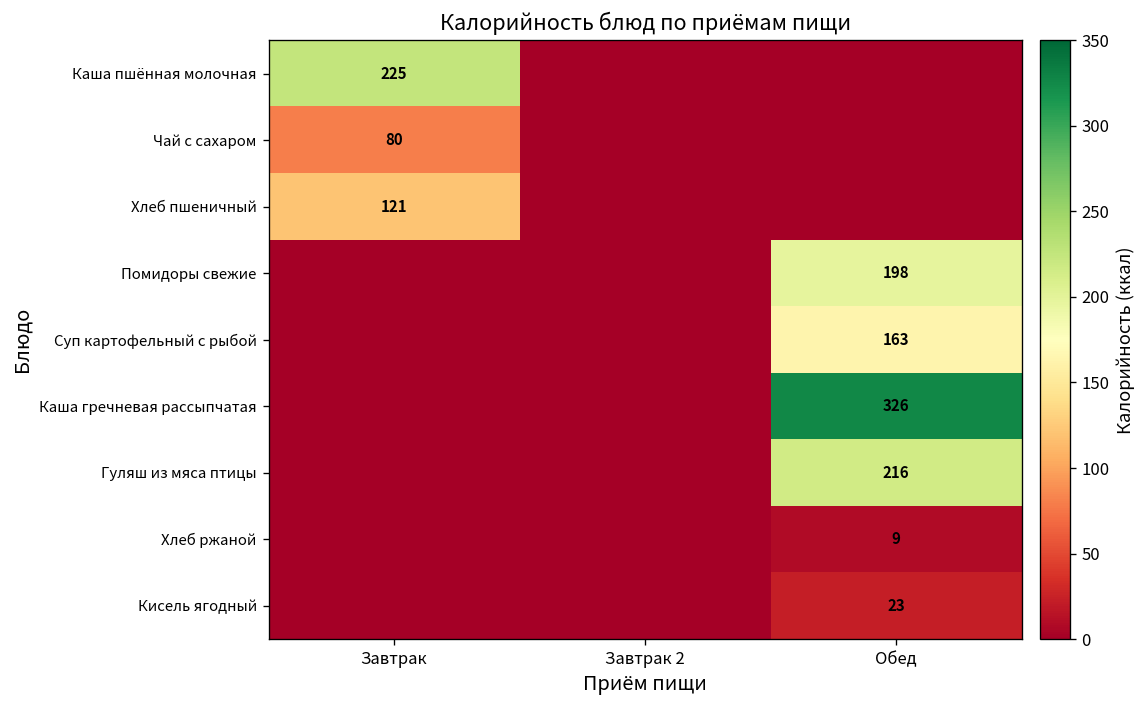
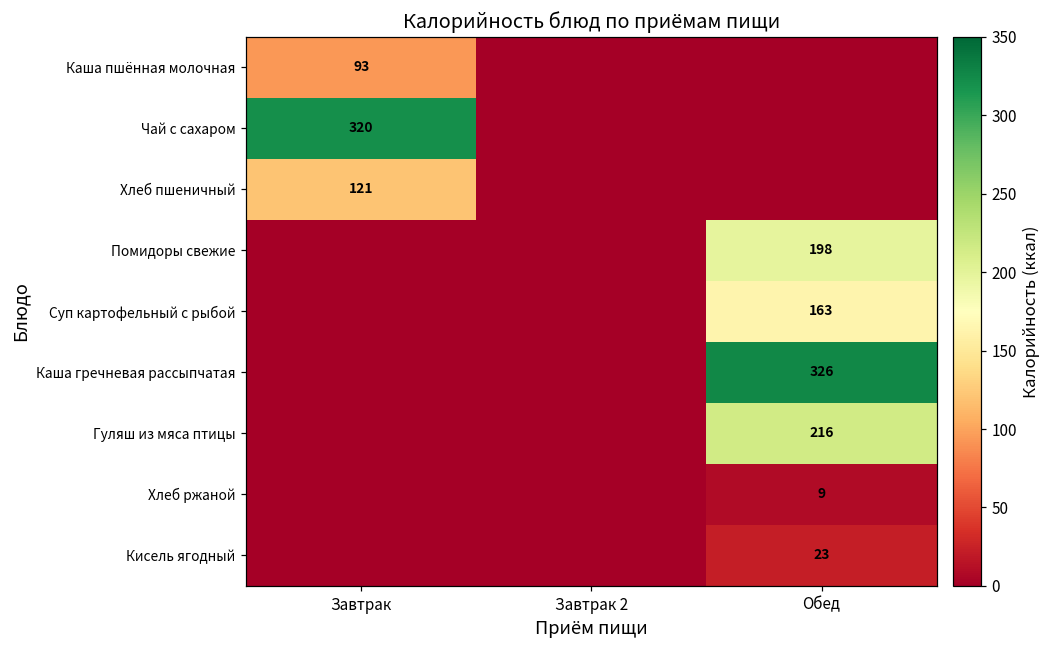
  {
    "Каша пшённая молочная": {
-     "Завтрак": 225
+     "Завтрак": 93
    },
    "Чай с сахаром": {
-     "Завтрак": 80
+     "Завтрак": 320
    },
    "Хлеб пшеничный": {
      "Завтрак": 121
    },
    "Помидоры свежие": {
      "Обед": 198
    },
    "Суп картофельный с рыбой": {
      "Обед": 163
    },
    "Каша гречневая рассыпчатая": {
      "Обед": 326
    },
    "Гуляш из мяса птицы": {
      "Обед": 216
    },
    "Хлеб ржаной": {
      "Обед": 9
    },
    "Кисель ягодный": {
      "Обед": 23
    }
  }
